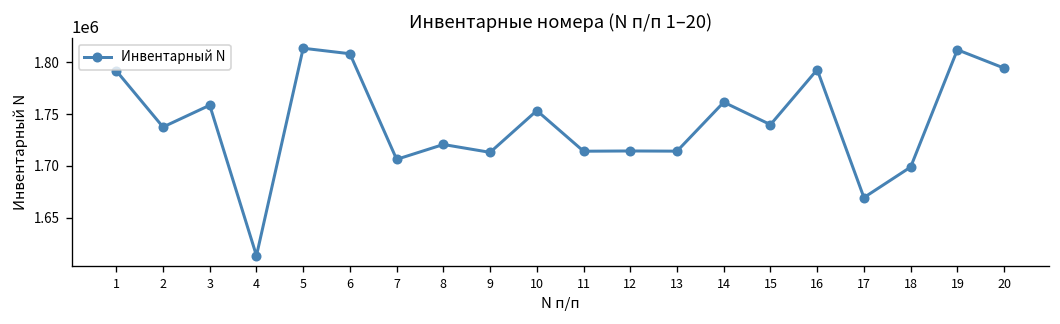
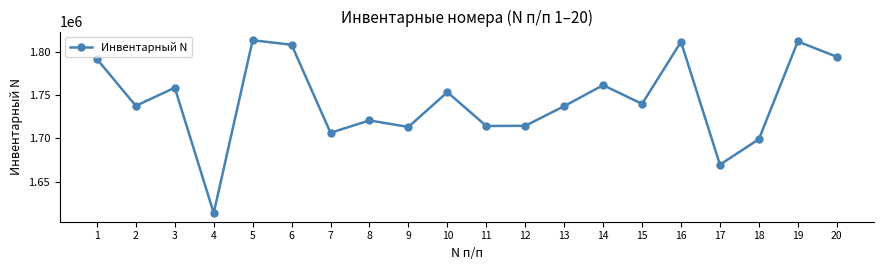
  {
    "1": 1790000,
    "2": 1740000,
    "3": 1760000,
    "4": 1610000,
    "5": 1810000,
    "6": 1810000,
    "7": 1710000,
    "8": 1720000,
    "9": 1710000,
    "10": 1750000,
    "11": 1710000,
    "12": 1710000,
-   "13": 1710000,
+   "13": 1740000,
    "14": 1760000,
    "15": 1740000,
-   "16": 1790000,
+   "16": 1810000,
    "17": 1670000,
    "18": 1700000,
    "19": 1810000,
    "20": 1790000
  }
